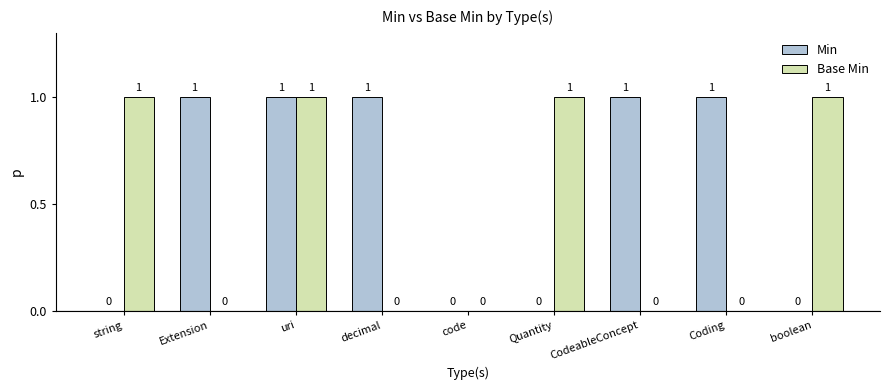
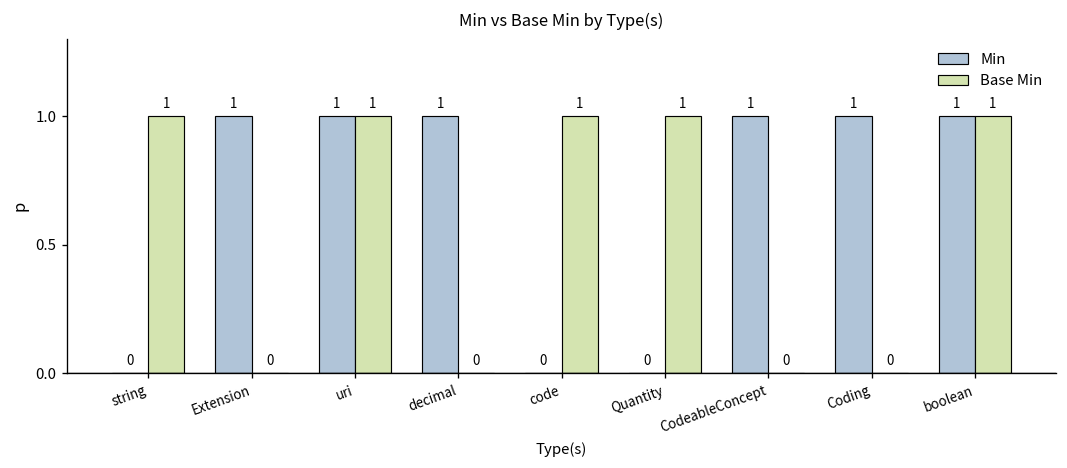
  {
    "Min": {
      "string": 0,
      "Extension": 1,
      "uri": 1,
      "decimal": 1,
      "code": 0,
      "Quantity": 0,
      "CodeableConcept": 1,
      "Coding": 1,
-     "boolean": 0
+     "boolean": 1
    },
    "Base Min": {
      "string": 1,
      "Extension": 0,
      "uri": 1,
      "decimal": 0,
-     "code": 0,
+     "code": 1,
      "Quantity": 1,
      "CodeableConcept": 0,
      "Coding": 0,
      "boolean": 1
    }
  }
